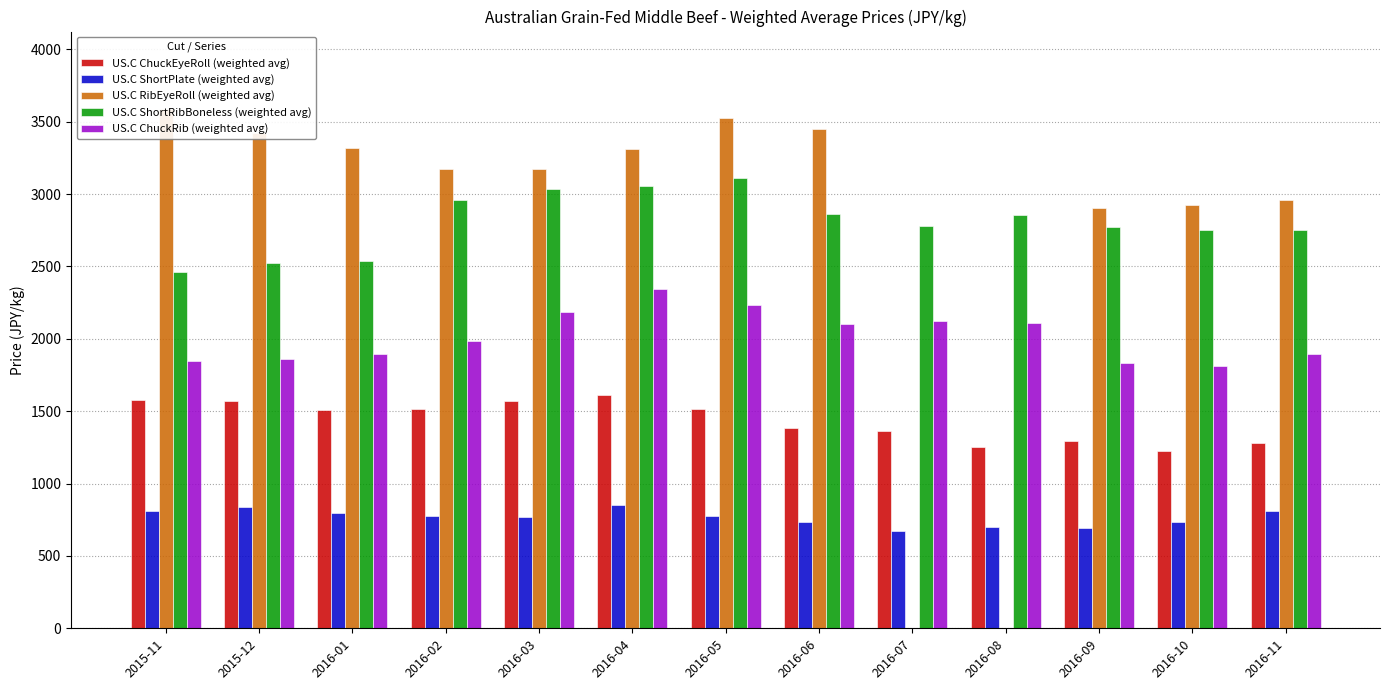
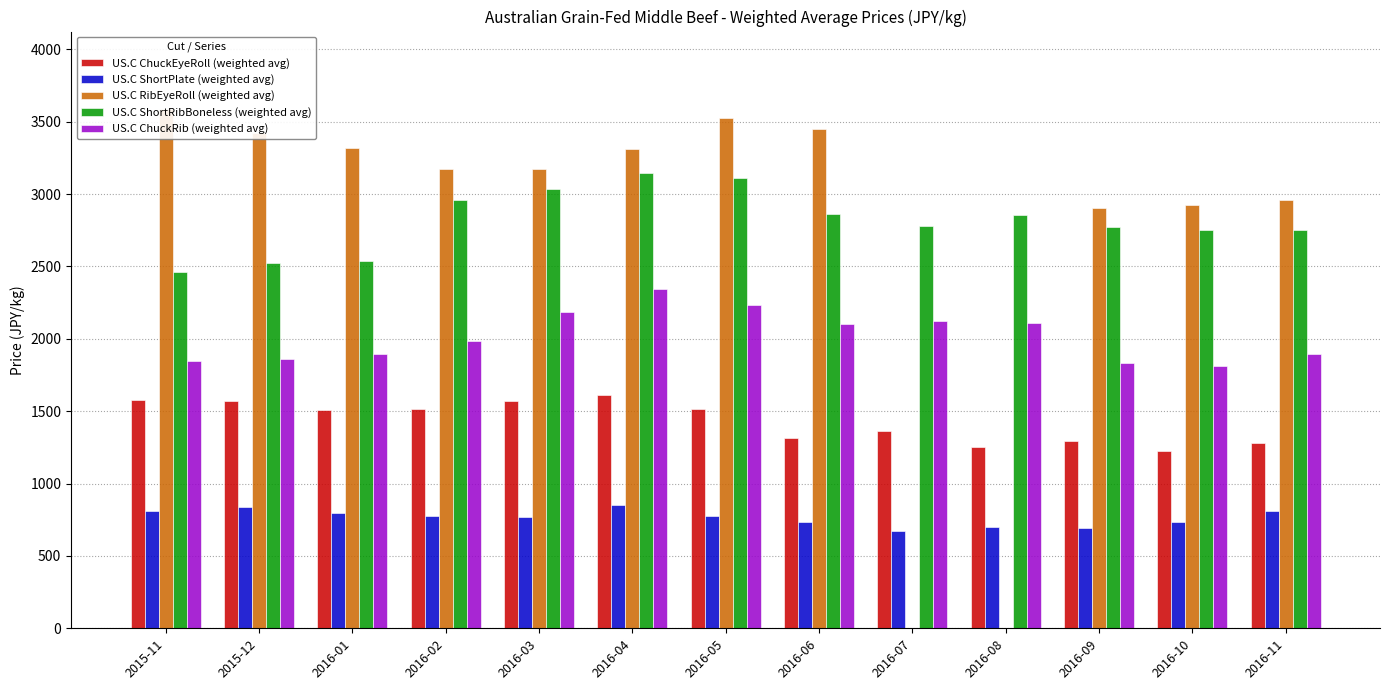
  {
    "US.C ChuckEyeRoll (weighted avg)": {
      "2015-11": 1580,
      "2015-12": 1570,
      "2016-01": 1510,
      "2016-02": 1520,
      "2016-03": 1570,
      "2016-04": 1610,
      "2016-05": 1510,
-     "2016-06": 1380,
+     "2016-06": 1320,
      "2016-07": 1360,
      "2016-08": 1250,
      "2016-09": 1300,
      "2016-10": 1230,
      "2016-11": 1280
    },
    "US.C ShortPlate (weighted avg)": {
      "2015-11": 810,
      "2015-12": 840,
      "2016-01": 800,
      "2016-02": 770,
      "2016-03": 770,
      "2016-04": 850,
      "2016-05": 780,
      "2016-06": 730,
      "2016-07": 670,
      "2016-08": 700,
      "2016-09": 690,
      "2016-10": 740,
      "2016-11": 810
    },
    "US.C RibEyeRoll (weighted avg)": {
      "2016-01": 3320,
      "2016-02": 3170,
      "2016-03": 3170,
      "2016-04": 3310,
      "2016-05": 3530,
      "2016-06": 3450,
      "2016-07": 0,
      "2016-08": 0,
      "2016-09": 2900,
      "2016-10": 2920,
      "2016-11": 2960
    },
    "US.C ShortRibBoneless (weighted avg)": {
      "2015-11": 2460,
      "2015-12": 2520,
      "2016-01": 2540,
      "2016-02": 2960,
      "2016-03": 3030,
-     "2016-04": 3050,
+     "2016-04": 3150,
      "2016-05": 3110,
      "2016-06": 2860,
      "2016-07": 2780,
      "2016-08": 2860,
      "2016-09": 2770,
      "2016-10": 2750,
      "2016-11": 2750
    },
    "US.C ChuckRib (weighted avg)": {
      "2015-11": 1850,
      "2015-12": 1860,
      "2016-01": 1890,
      "2016-02": 1990,
      "2016-03": 2180,
      "2016-04": 2340,
      "2016-05": 2230,
      "2016-06": 2100,
      "2016-07": 2120,
      "2016-08": 2110,
      "2016-09": 1830,
      "2016-10": 1810,
      "2016-11": 1900
    }
  }
